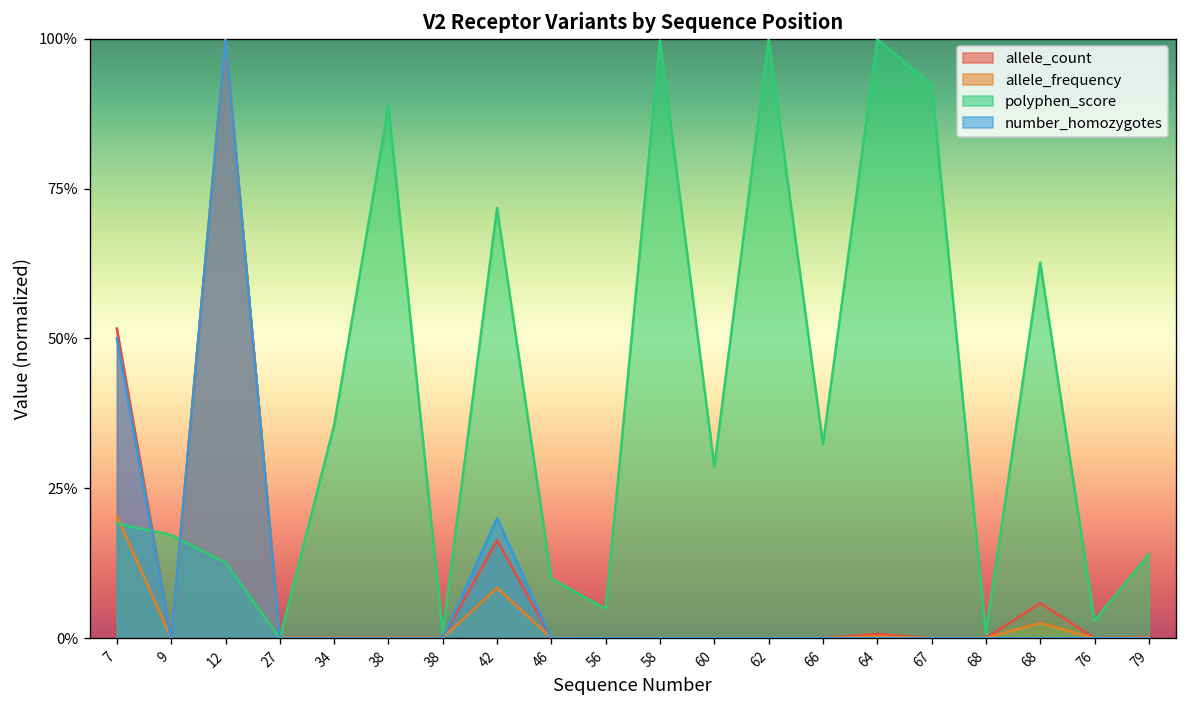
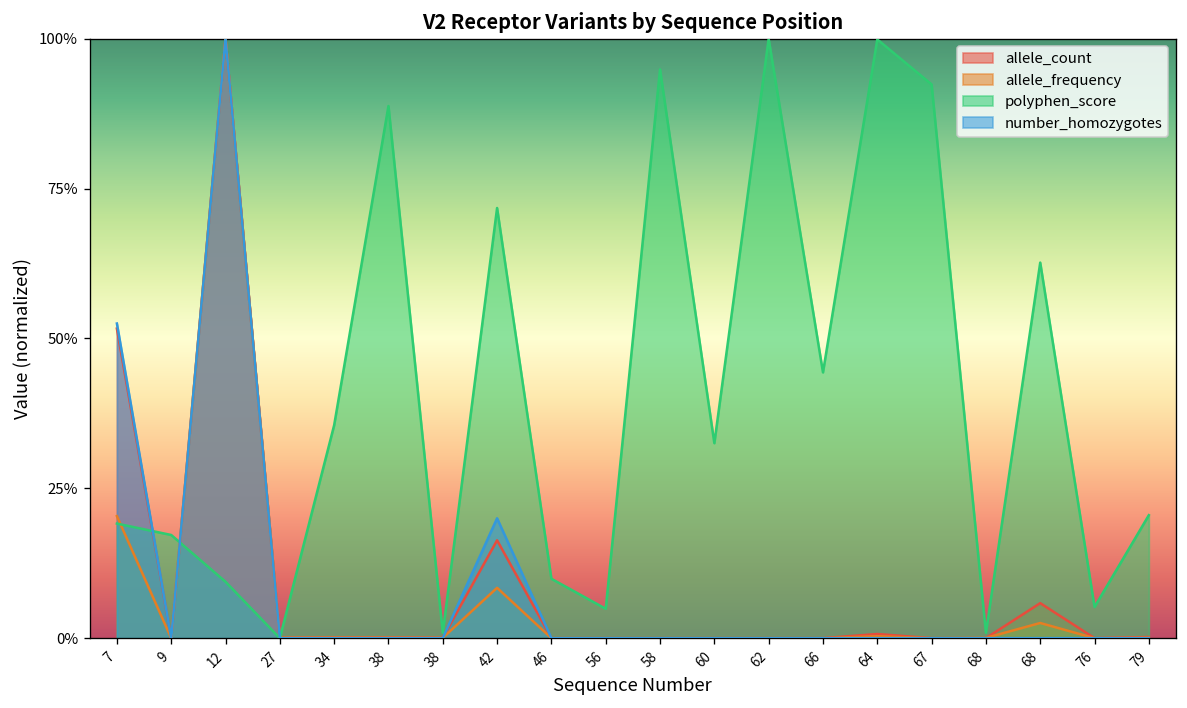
  {
    "polyphen_score": {
      "7": "19%",
      "9": "17%",
-     "12": "13%",
+     "12": "9%",
      "34": "36%",
      "42": "72%",
      "46": "10%",
      "56": "5%",
-     "58": "100%",
-     "60": "29%",
+     "58": "95%",
+     "60": "33%",
      "62": "100%",
-     "66": "32%",
+     "66": "44%",
      "64": "100%",
      "67": "92%",
-     "76": "3%",
-     "79": "14%"
+     "76": "5%",
+     "79": "21%"
    },
    "number_homozygotes": {
-     "7": "50%",
+     "7": "53%",
      "42": "20%"
    }
  }
